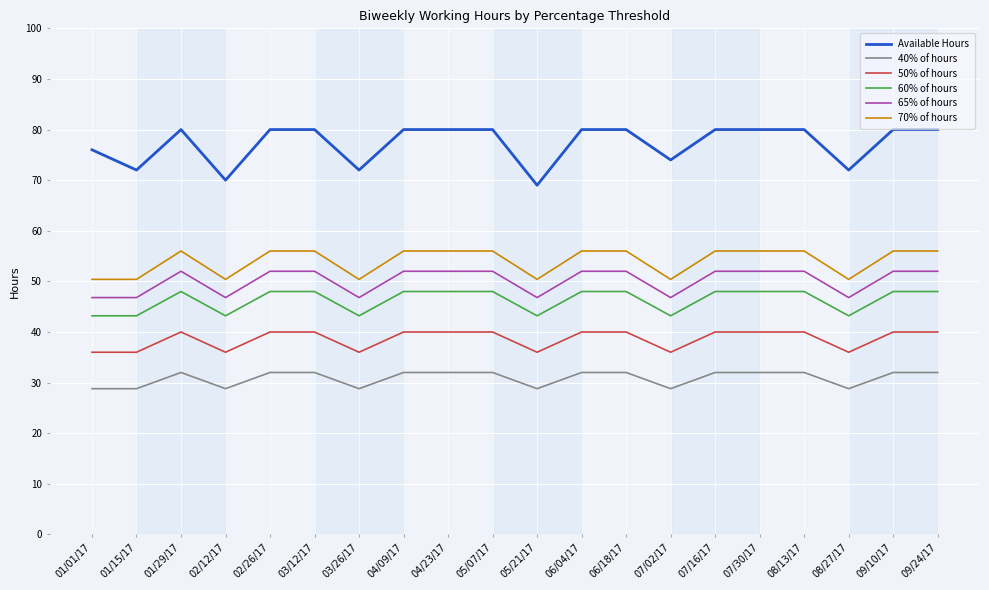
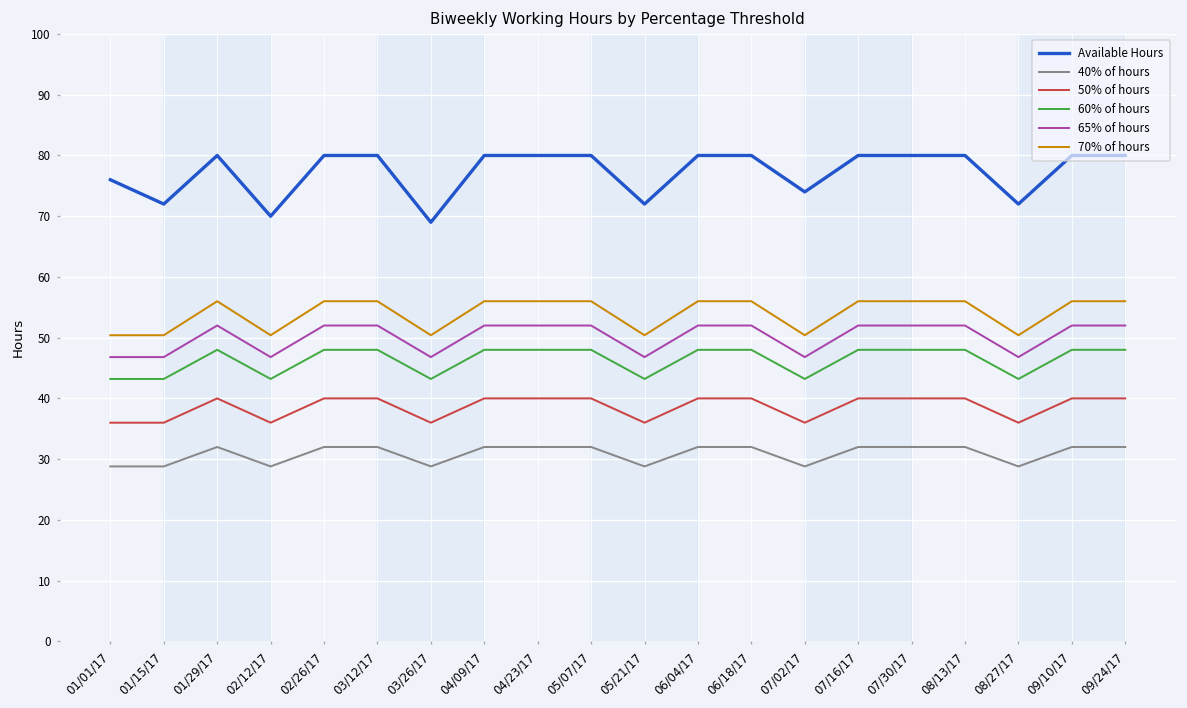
  {
    "Available Hours": {
      "01/01/17": 76,
      "01/15/17": 72,
      "01/29/17": 80,
      "02/12/17": 70,
      "02/26/17": 80,
      "03/12/17": 80,
-     "03/26/17": 72,
+     "03/26/17": 69,
      "04/09/17": 80,
      "04/23/17": 80,
      "05/07/17": 80,
-     "05/21/17": 69,
+     "05/21/17": 72,
      "06/04/17": 80,
      "06/18/17": 80,
      "07/02/17": 74,
      "07/16/17": 80,
      "07/30/17": 80,
      "08/13/17": 80,
      "08/27/17": 72,
      "09/10/17": 80,
      "09/24/17": 80
    },
    "40% of hours": {
      "01/01/17": 29,
      "01/15/17": 29,
      "01/29/17": 32,
      "02/12/17": 29,
      "02/26/17": 32,
      "03/12/17": 32,
      "03/26/17": 29,
      "04/09/17": 32,
      "04/23/17": 32,
      "05/07/17": 32,
      "05/21/17": 29,
      "06/04/17": 32,
      "06/18/17": 32,
      "07/02/17": 29,
      "07/16/17": 32,
      "07/30/17": 32,
      "08/13/17": 32,
      "08/27/17": 29,
      "09/10/17": 32,
      "09/24/17": 32
    },
    "50% of hours": {
      "01/01/17": 36,
      "01/15/17": 36,
      "01/29/17": 40,
      "02/12/17": 36,
      "02/26/17": 40,
      "03/12/17": 40,
      "03/26/17": 36,
      "04/09/17": 40,
      "04/23/17": 40,
      "05/07/17": 40,
      "05/21/17": 36,
      "06/04/17": 40,
      "06/18/17": 40,
      "07/02/17": 36,
      "07/16/17": 40,
      "07/30/17": 40,
      "08/13/17": 40,
      "08/27/17": 36,
      "09/10/17": 40,
      "09/24/17": 40
    },
    "60% of hours": {
      "01/01/17": 43,
      "01/15/17": 43,
      "01/29/17": 48,
      "02/12/17": 43,
      "02/26/17": 48,
      "03/12/17": 48,
      "03/26/17": 43,
      "04/09/17": 48,
      "04/23/17": 48,
      "05/07/17": 48,
      "05/21/17": 43,
      "06/04/17": 48,
      "06/18/17": 48,
      "07/02/17": 43,
      "07/16/17": 48,
      "07/30/17": 48,
      "08/13/17": 48,
      "08/27/17": 43,
      "09/10/17": 48,
      "09/24/17": 48
    },
    "65% of hours": {
      "01/01/17": 47,
      "01/15/17": 47,
      "01/29/17": 52,
      "02/12/17": 47,
      "02/26/17": 52,
      "03/12/17": 52,
      "03/26/17": 47,
      "04/09/17": 52,
      "04/23/17": 52,
      "05/07/17": 52,
      "05/21/17": 47,
      "06/04/17": 52,
      "06/18/17": 52,
      "07/02/17": 47,
      "07/16/17": 52,
      "07/30/17": 52,
      "08/13/17": 52,
      "08/27/17": 47,
      "09/10/17": 52,
      "09/24/17": 52
    },
    "70% of hours": {
      "01/01/17": 50,
      "01/15/17": 50,
      "01/29/17": 56,
      "02/12/17": 50,
      "02/26/17": 56,
      "03/12/17": 56,
      "03/26/17": 50,
      "04/09/17": 56,
      "04/23/17": 56,
      "05/07/17": 56,
      "05/21/17": 50,
      "06/04/17": 56,
      "06/18/17": 56,
      "07/02/17": 50,
      "07/16/17": 56,
      "07/30/17": 56,
      "08/13/17": 56,
      "08/27/17": 50,
      "09/10/17": 56,
      "09/24/17": 56
    }
  }
